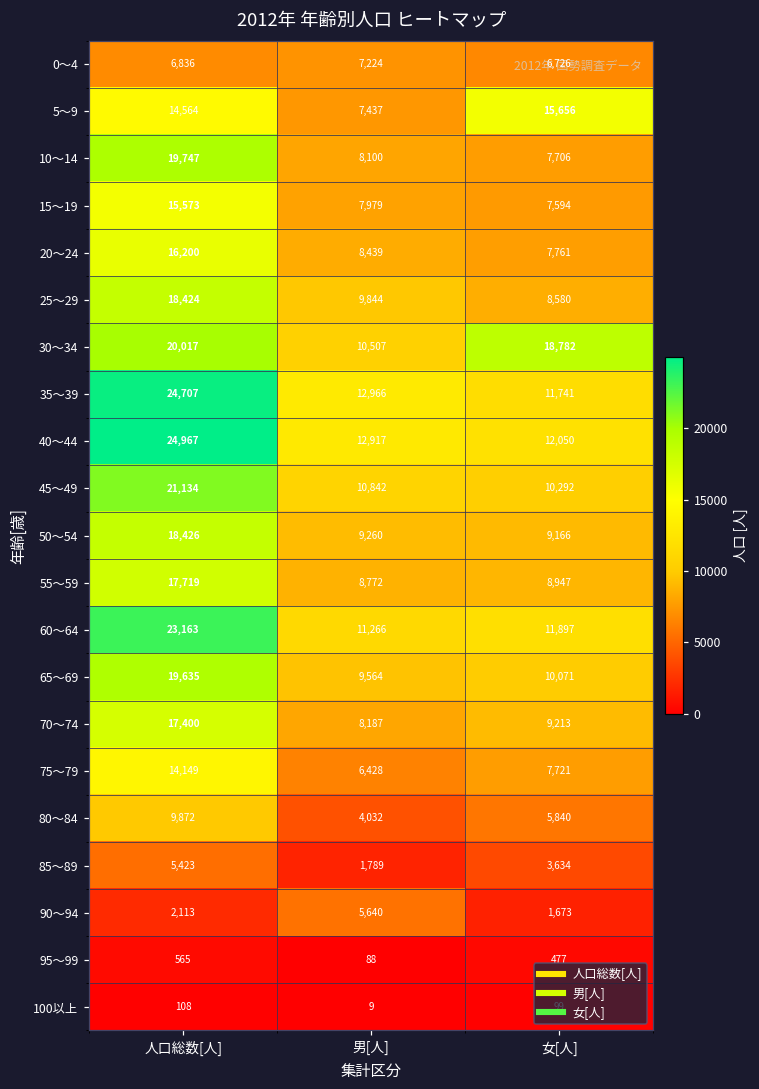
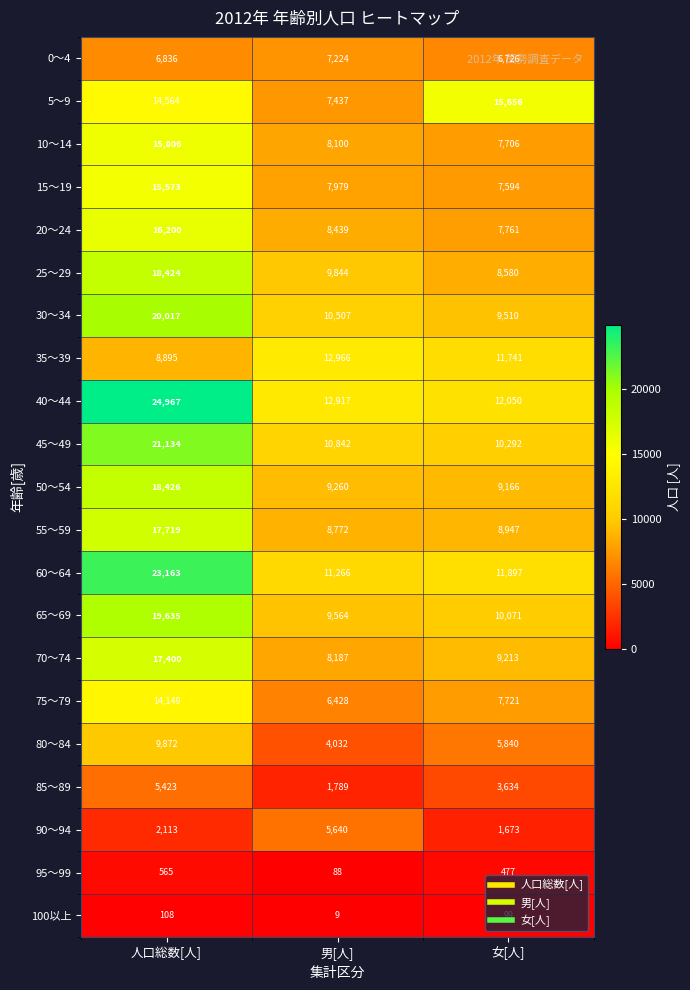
  {
    "0～4": {
      "人口総数[人]": "6,836",
      "男[人]": "7,224",
      "女[人]": "2012年"
    },
    "5～9": {
      "人口総数[人]": "14,564",
      "男[人]": "7,437",
      "女[人]": "15,656"
    },
    "10～14": {
-     "人口総数[人]": "19,747",
+     "人口総数[人]": "15,806",
      "男[人]": "8,100",
      "女[人]": "7,706"
    },
    "15～19": {
      "人口総数[人]": "15,573",
      "男[人]": "7,979",
      "女[人]": "7,594"
    },
    "20～24": {
      "人口総数[人]": "16,200",
      "男[人]": "8,439",
      "女[人]": "7,761"
    },
    "25～29": {
      "人口総数[人]": "18,424",
      "男[人]": "9,844",
      "女[人]": "8,580"
    },
    "30～34": {
      "人口総数[人]": "20,017",
      "男[人]": "10,507",
-     "女[人]": "18,782"
+     "女[人]": "9,510"
    },
    "35～39": {
-     "人口総数[人]": "24,707",
+     "人口総数[人]": "8,895",
      "男[人]": "12,966",
      "女[人]": "11,741"
    },
    "40～44": {
      "人口総数[人]": "24,967",
      "男[人]": "12,917",
      "女[人]": "12,050"
    },
    "45～49": {
      "人口総数[人]": "21,134",
      "男[人]": "10,842",
      "女[人]": "10,292"
    },
    "50～54": {
      "人口総数[人]": "18,426",
      "男[人]": "9,260",
      "女[人]": "9,166"
    },
    "55～59": {
      "人口総数[人]": "17,719",
      "男[人]": "8,772",
      "女[人]": "8,947"
    },
    "60～64": {
      "人口総数[人]": "23,163",
      "男[人]": "11,266",
      "女[人]": "11,897"
    },
    "65～69": {
      "人口総数[人]": "19,635",
      "男[人]": "9,564",
      "女[人]": "10,071"
    },
    "70～74": {
      "人口総数[人]": "17,400",
      "男[人]": "8,187",
      "女[人]": "9,213"
    },
    "75～79": {
      "人口総数[人]": "14,149",
      "男[人]": "6,428",
      "女[人]": "7,721"
    },
    "80～84": {
      "人口総数[人]": "9,872",
      "男[人]": "4,032",
      "女[人]": "5,840"
    },
    "85～89": {
      "人口総数[人]": "5,423",
      "男[人]": "1,789",
      "女[人]": "3,634"
    },
    "90～94": {
      "人口総数[人]": "2,113",
      "男[人]": "5,640",
      "女[人]": "1,673"
    },
    "95～99": {
      "人口総数[人]": "565",
      "男[人]": "88"
    },
    "100以上": {
      "人口総数[人]": "108",
      "男[人]": "9"
    }
  }
